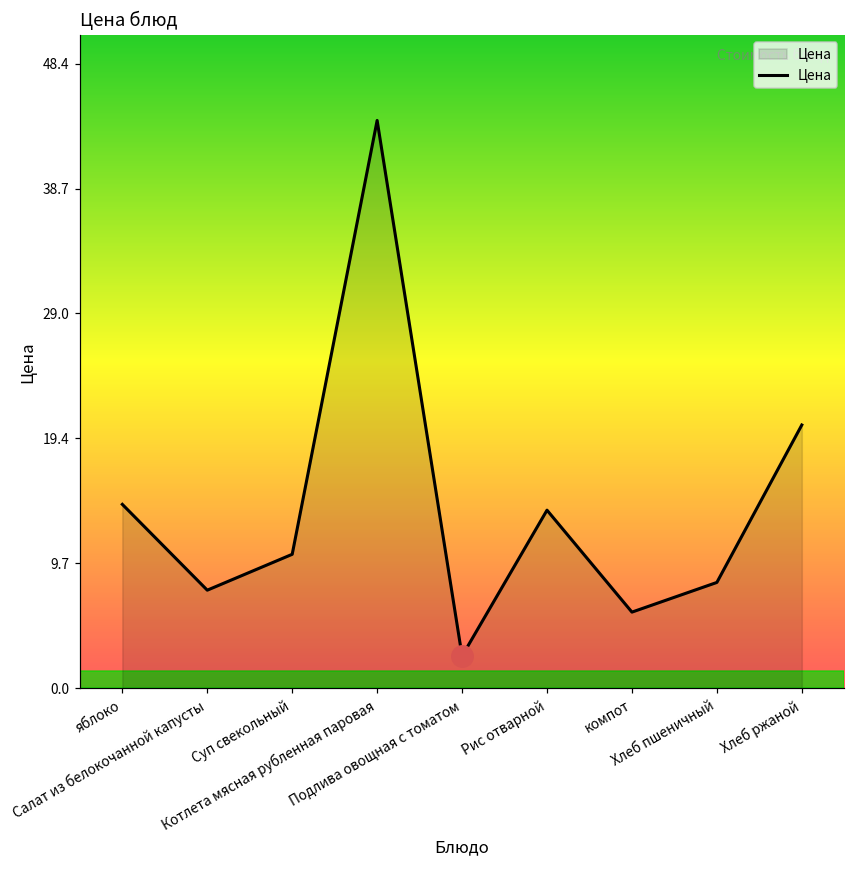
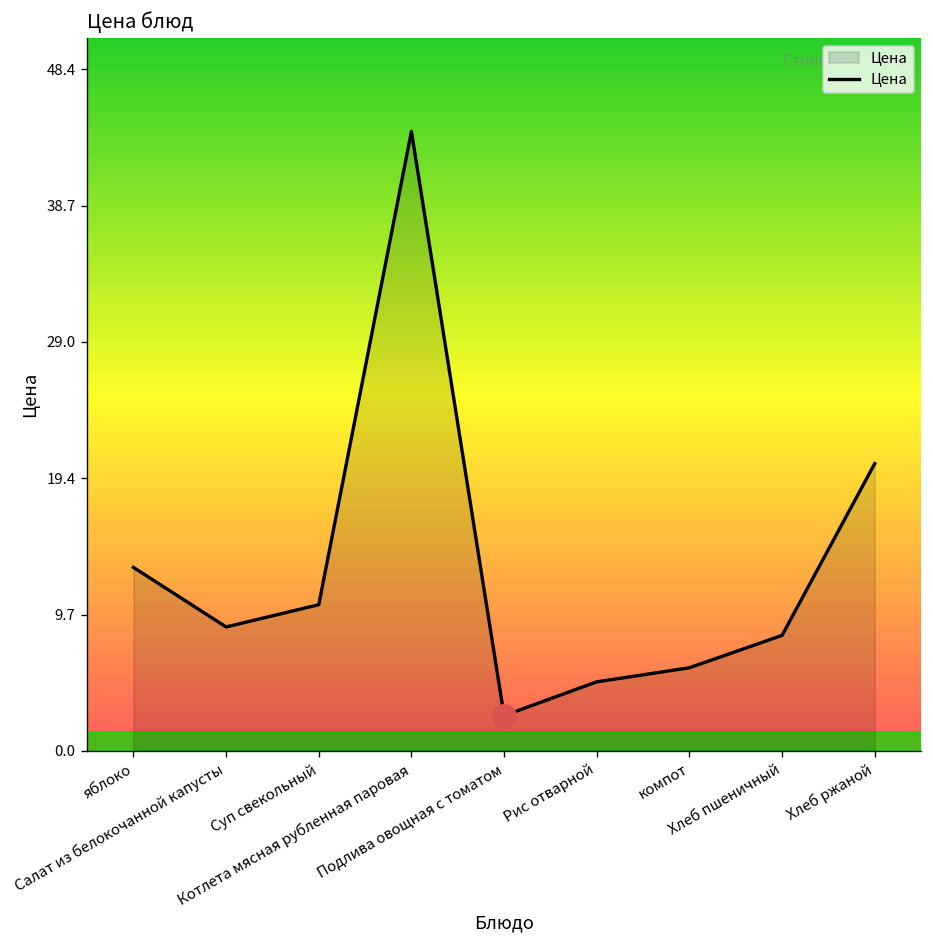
  {
    "Цена": {
-     "яблоко": 14.3,
-     "Салат из белокочанной капусты": 7.6,
+     "яблоко": 13.0,
+     "Салат из белокочанной капусты": 8.8,
      "Суп свекольный": 10.4,
      "Котлета мясная рубленная паровая": 44.0,
-     "Рис отварной": 13.8,
+     "Рис отварной": 4.9,
      "компот": 5.9,
      "Хлеб пшеничный": 8.2,
      "Хлеб ржаной": 20.4
    }
  }
